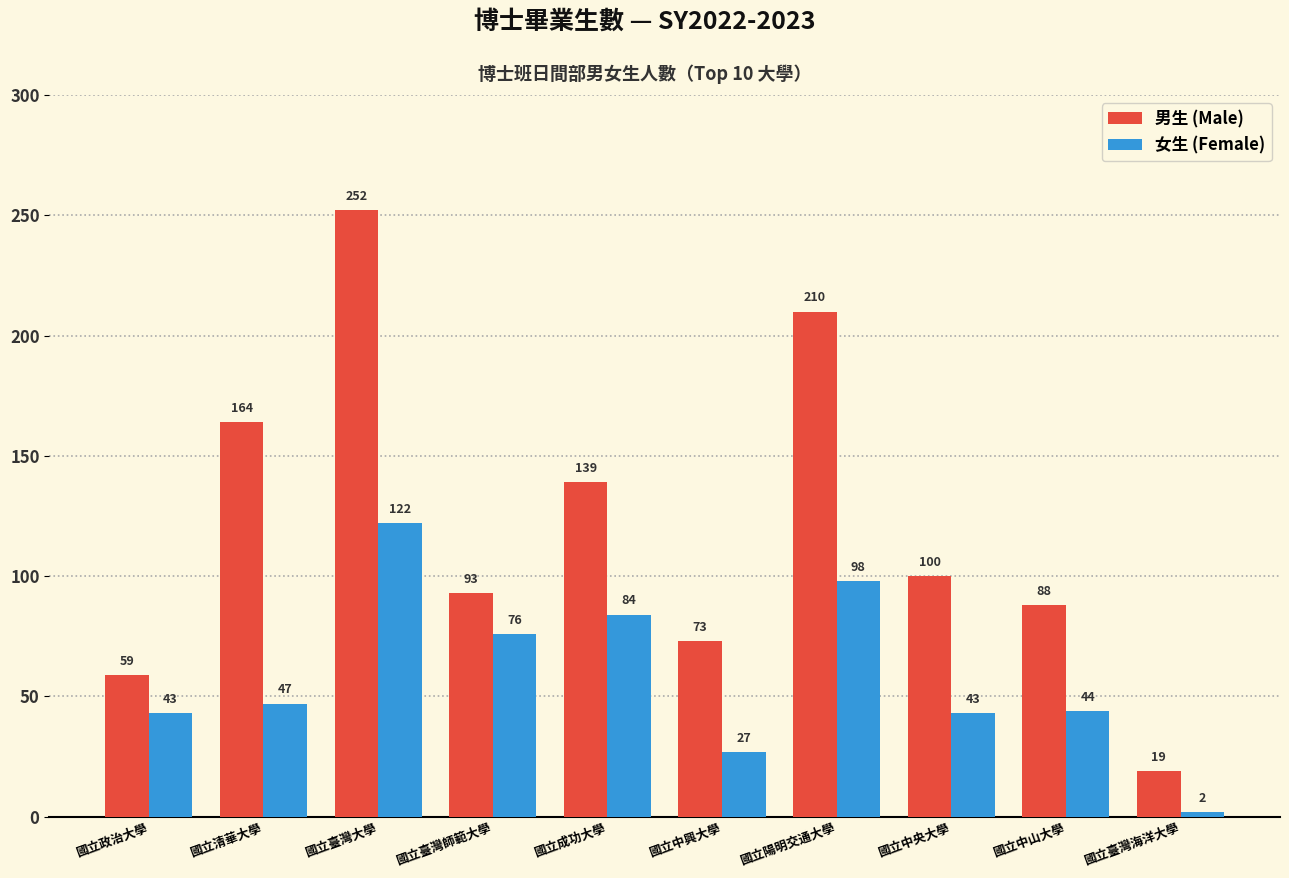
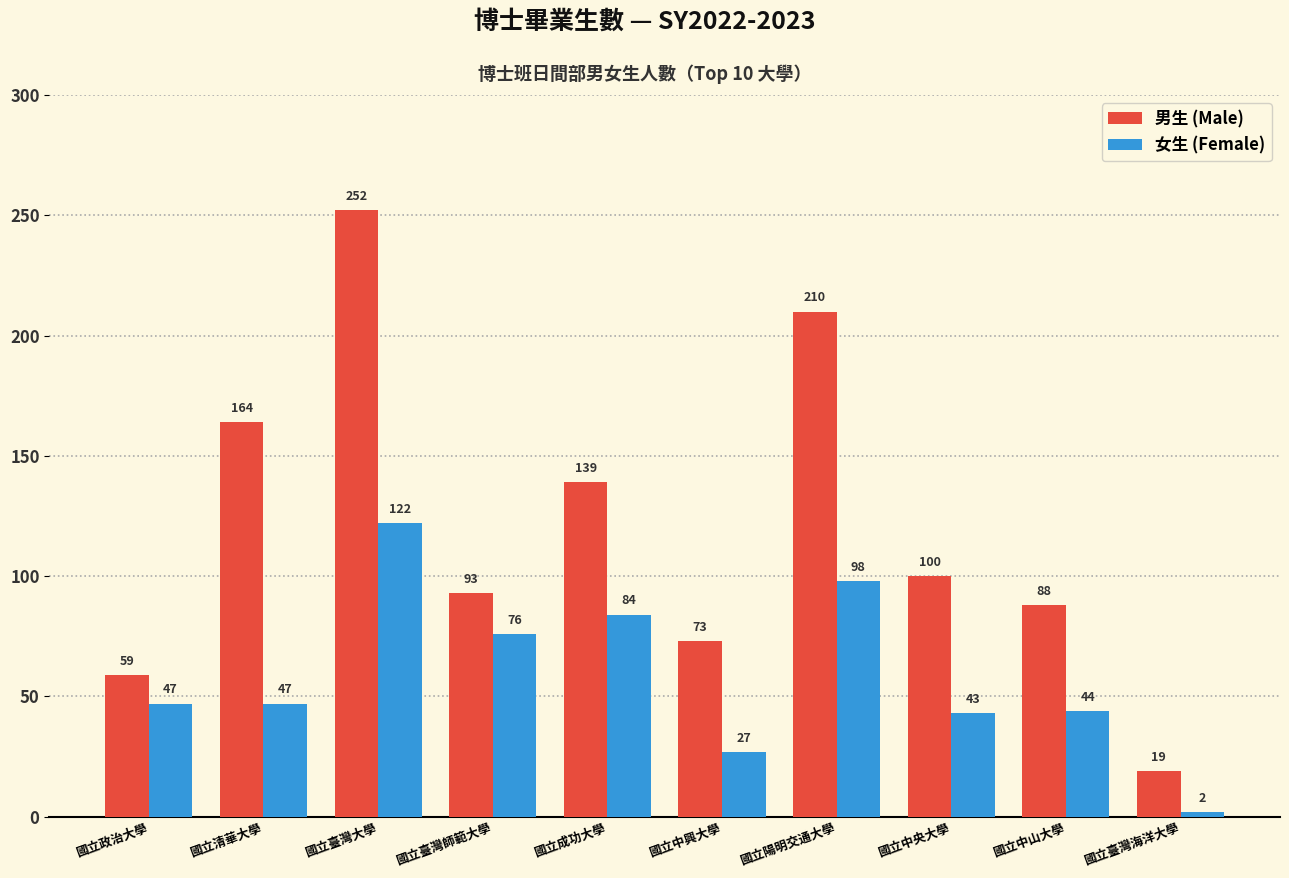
  {
    "男生 (Male)": {
      "國立政治大學": 59,
      "國立清華大學": 164,
      "國立臺灣大學": 252,
      "國立臺灣師範大學": 93,
      "國立成功大學": 139,
      "國立中興大學": 73,
      "國立陽明交通大學": 210,
      "國立中央大學": 100,
      "國立中山大學": 88,
      "國立臺灣海洋大學": 19
    },
    "女生 (Female)": {
-     "國立政治大學": 43,
+     "國立政治大學": 47,
      "國立清華大學": 47,
      "國立臺灣大學": 122,
      "國立臺灣師範大學": 76,
      "國立成功大學": 84,
      "國立中興大學": 27,
      "國立陽明交通大學": 98,
      "國立中央大學": 43,
      "國立中山大學": 44,
      "國立臺灣海洋大學": 2
    }
  }
